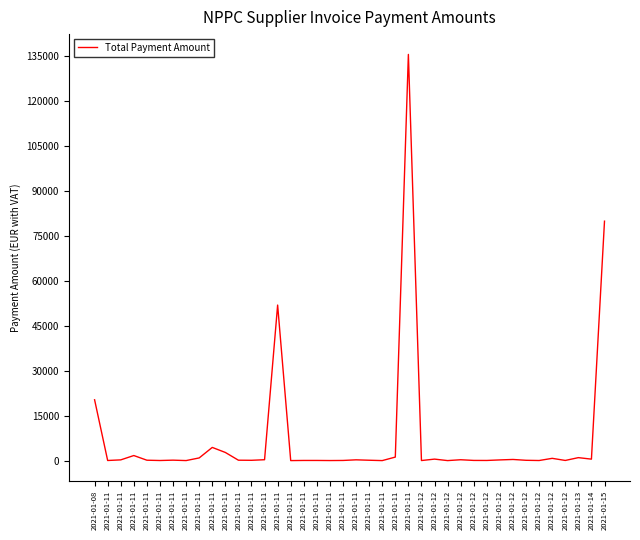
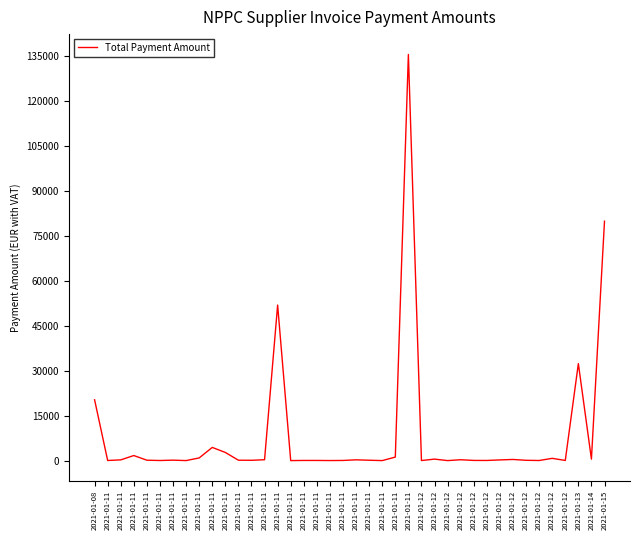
  {
    "2021-01-08": 20000,
-   "2021-01-13": 1000,
+   "2021-01-13": 32000,
    "2021-01-14": 1000,
    "2021-01-15": 80000
  }
